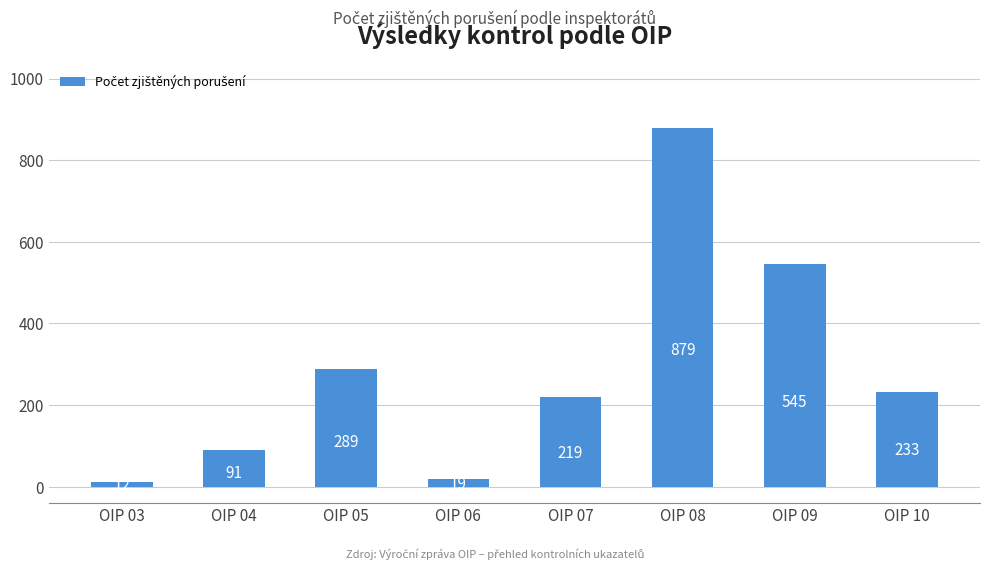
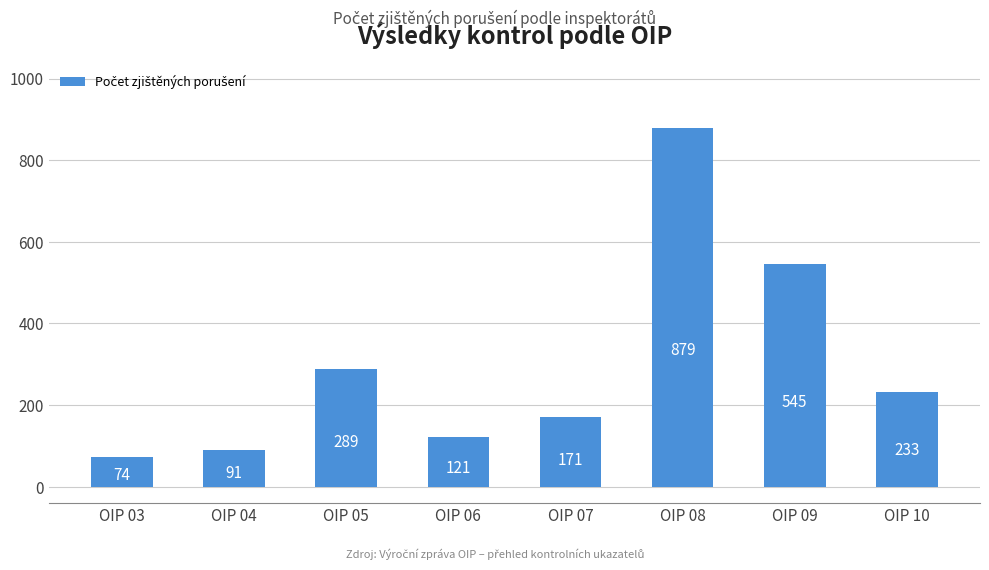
  {
-   "OIP 03": 10,
+   "OIP 03": 70,
    "OIP 04": 91,
    "OIP 05": 289,
-   "OIP 06": 20,
-   "OIP 07": 219,
+   "OIP 06": 120,
+   "OIP 07": 171,
    "OIP 08": 879,
    "OIP 09": 545,
    "OIP 10": 233
  }
